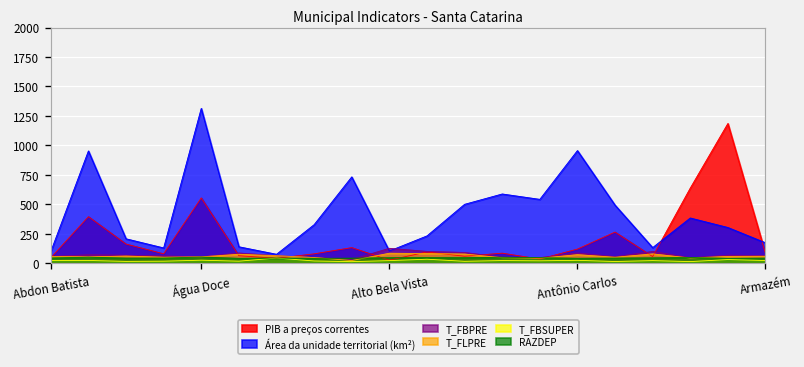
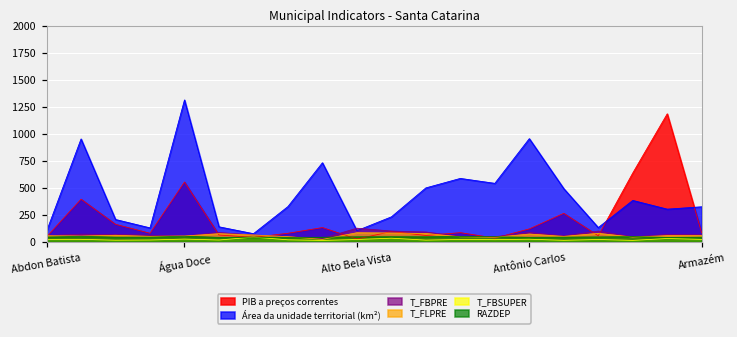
  {
    "PIB a preços correntes": {
      "Água Doce": 600,
      "Antônio Carlos": 100
    },
    "Área da unidade territorial (km²)": {
      "Abdon Batista": 100,
      "Água Doce": 1300,
      "Antônio Carlos": 1000,
-     "Armazém": 200
+     "Armazém": 300
    },
    "T_FBSUPER": {
      "Água Doce": 0
    }
  }
